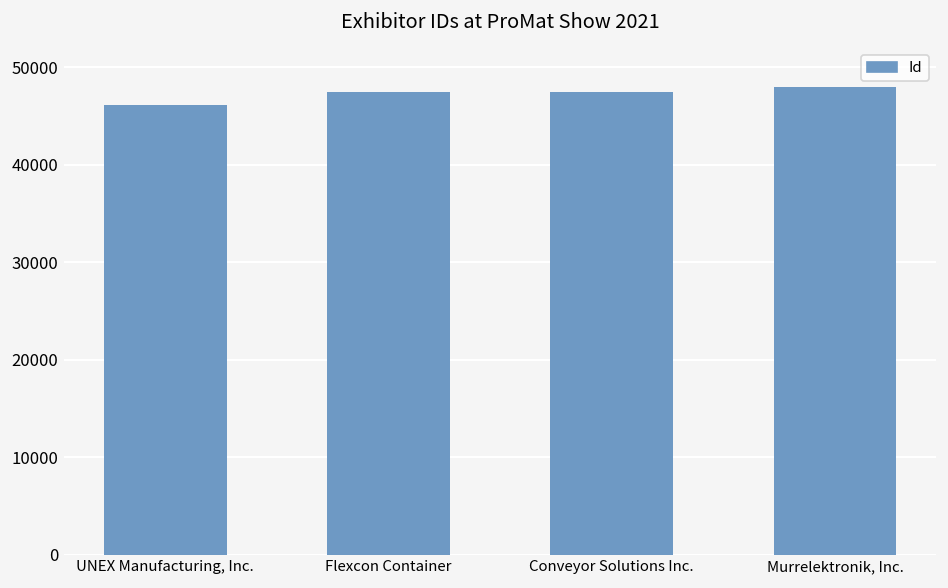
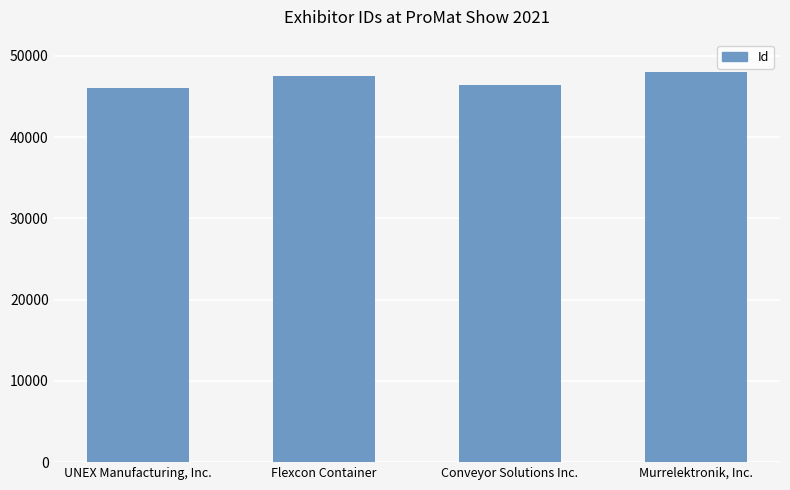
  {
    "UNEX Manufacturing, Inc.": 46000,
    "Flexcon Container": 47000,
-   "Conveyor Solutions Inc.": 47000,
+   "Conveyor Solutions Inc.": 46000,
    "Murrelektronik, Inc.": 48000
  }
